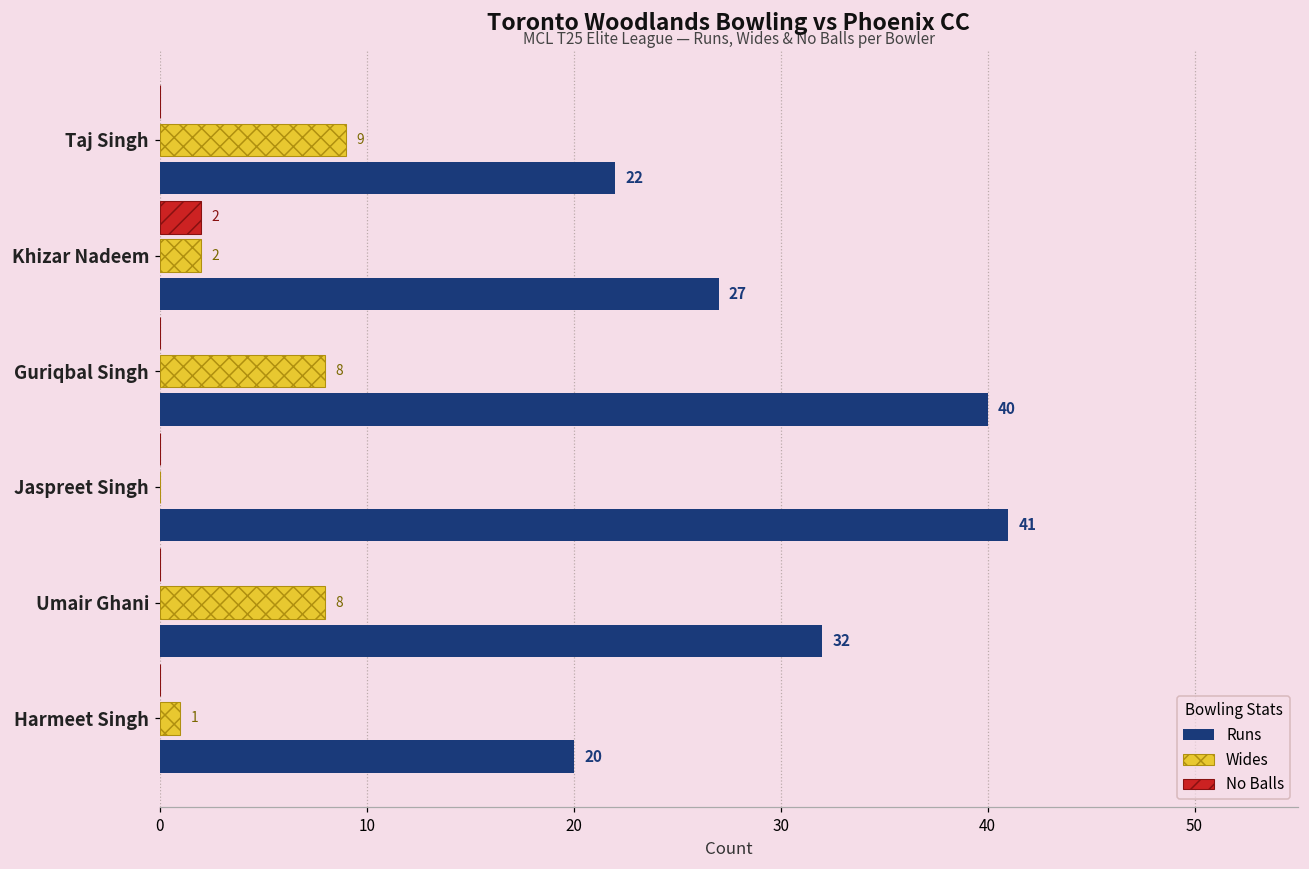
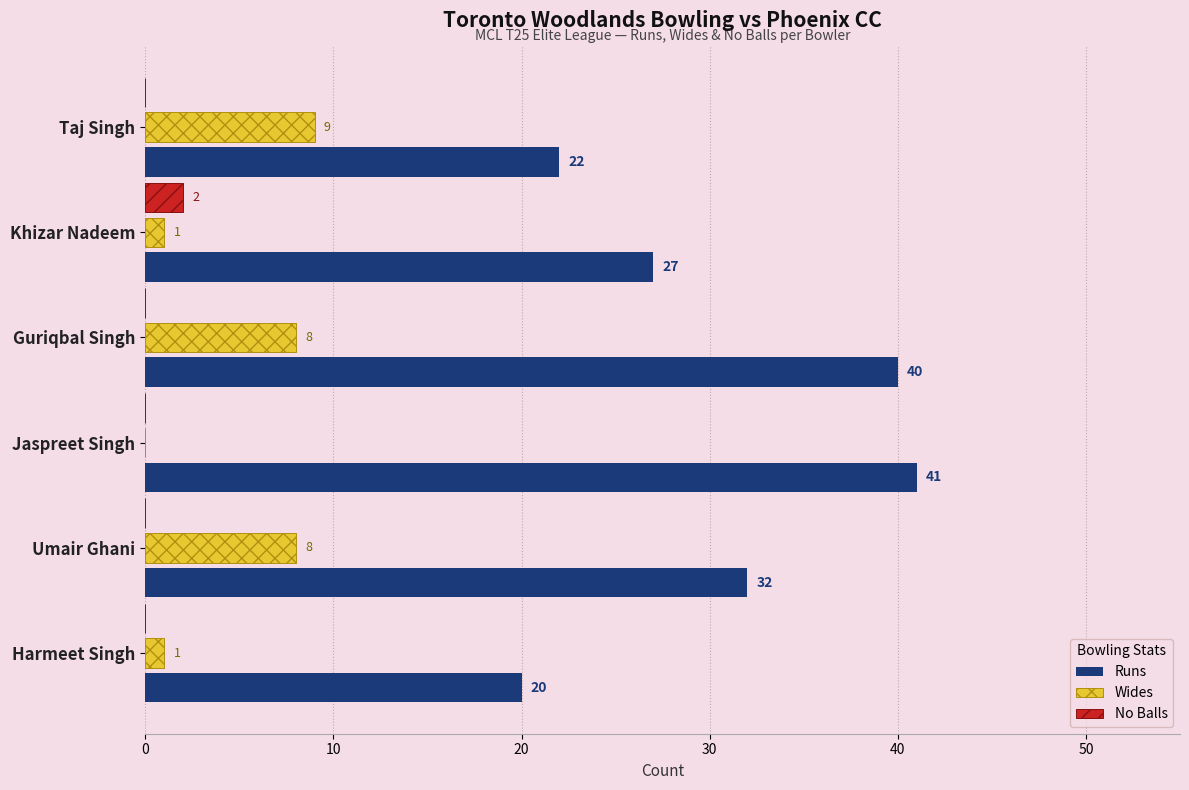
  {
    "Runs": {
      "Taj Singh": 22,
      "Khizar Nadeem": 27,
      "Guriqbal Singh": 40,
      "Jaspreet Singh": 41,
      "Umair Ghani": 32,
      "Harmeet Singh": 20
    },
    "Wides": {
      "Taj Singh": 9,
-     "Khizar Nadeem": 2,
+     "Khizar Nadeem": 1,
      "Guriqbal Singh": 8,
      "Umair Ghani": 8,
      "Harmeet Singh": 1
    },
    "No Balls": {
      "Khizar Nadeem": 2
    }
  }
